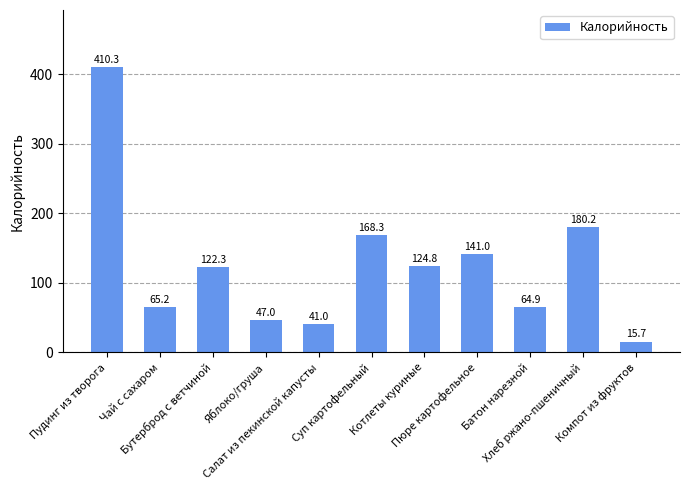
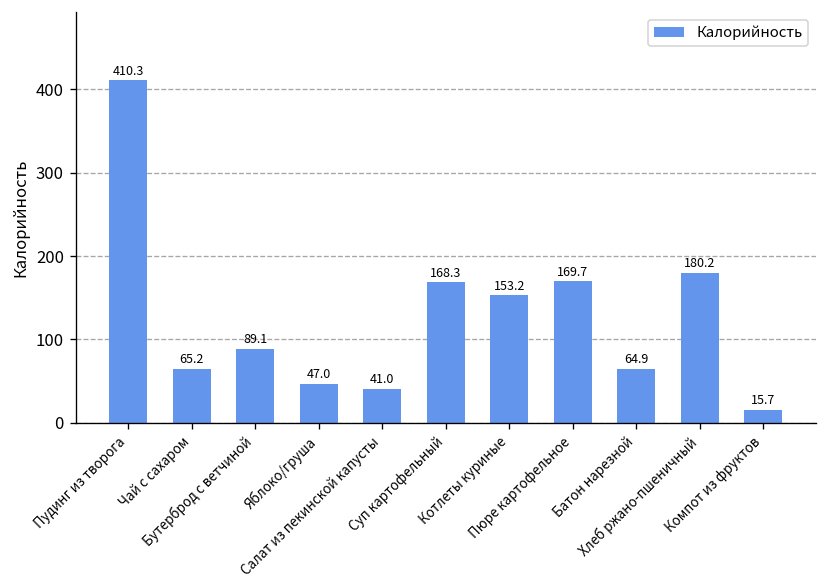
  {
    "Пудинг из творога": 410.3,
    "Чай с сахаром": 65.2,
-   "Бутерброд с ветчиной": 122.3,
+   "Бутерброд с ветчиной": 89.1,
    "Яблоко/груша": 47.0,
    "Салат из пекинской капусты": 41.0,
    "Суп картофельный": 168.3,
-   "Котлеты куриные": 124.8,
-   "Пюре картофельное": 141.0,
+   "Котлеты куриные": 153.2,
+   "Пюре картофельное": 169.7,
    "Батон нарезной": 64.9,
    "Хлеб ржано-пшеничный": 180.2,
    "Компот из фруктов": 15.7
  }
